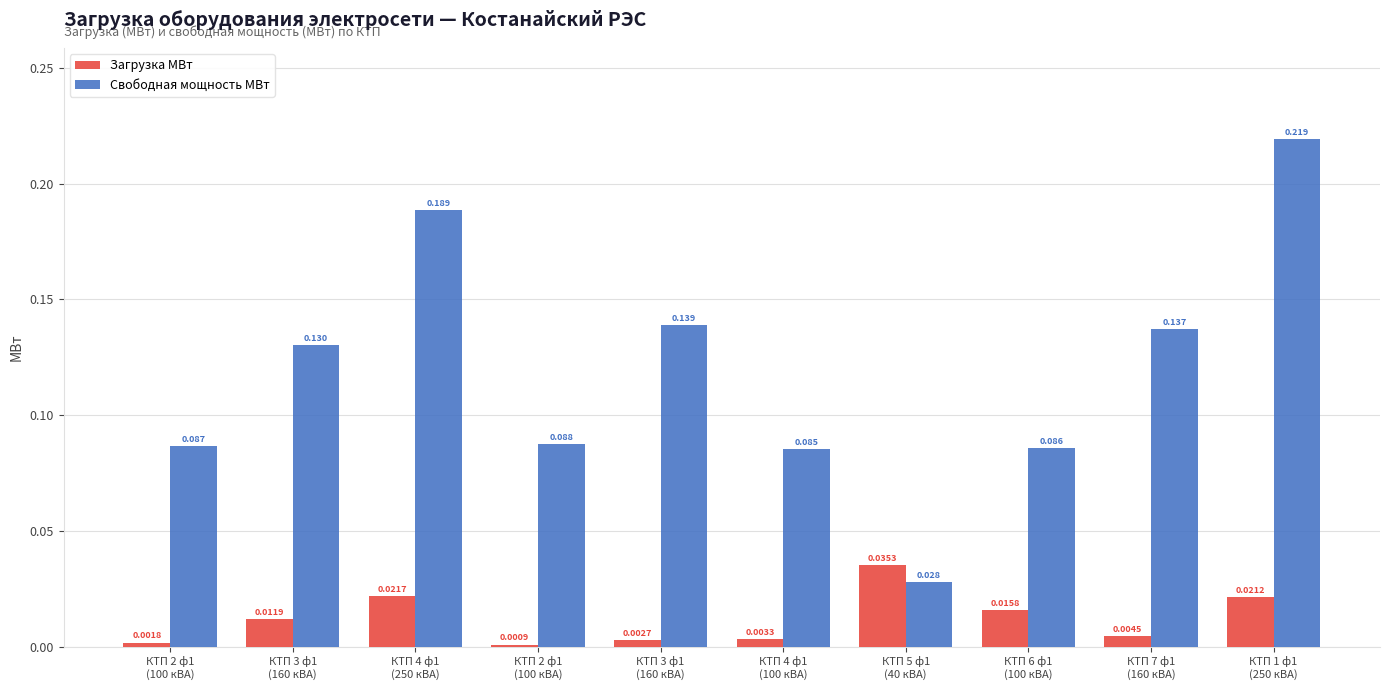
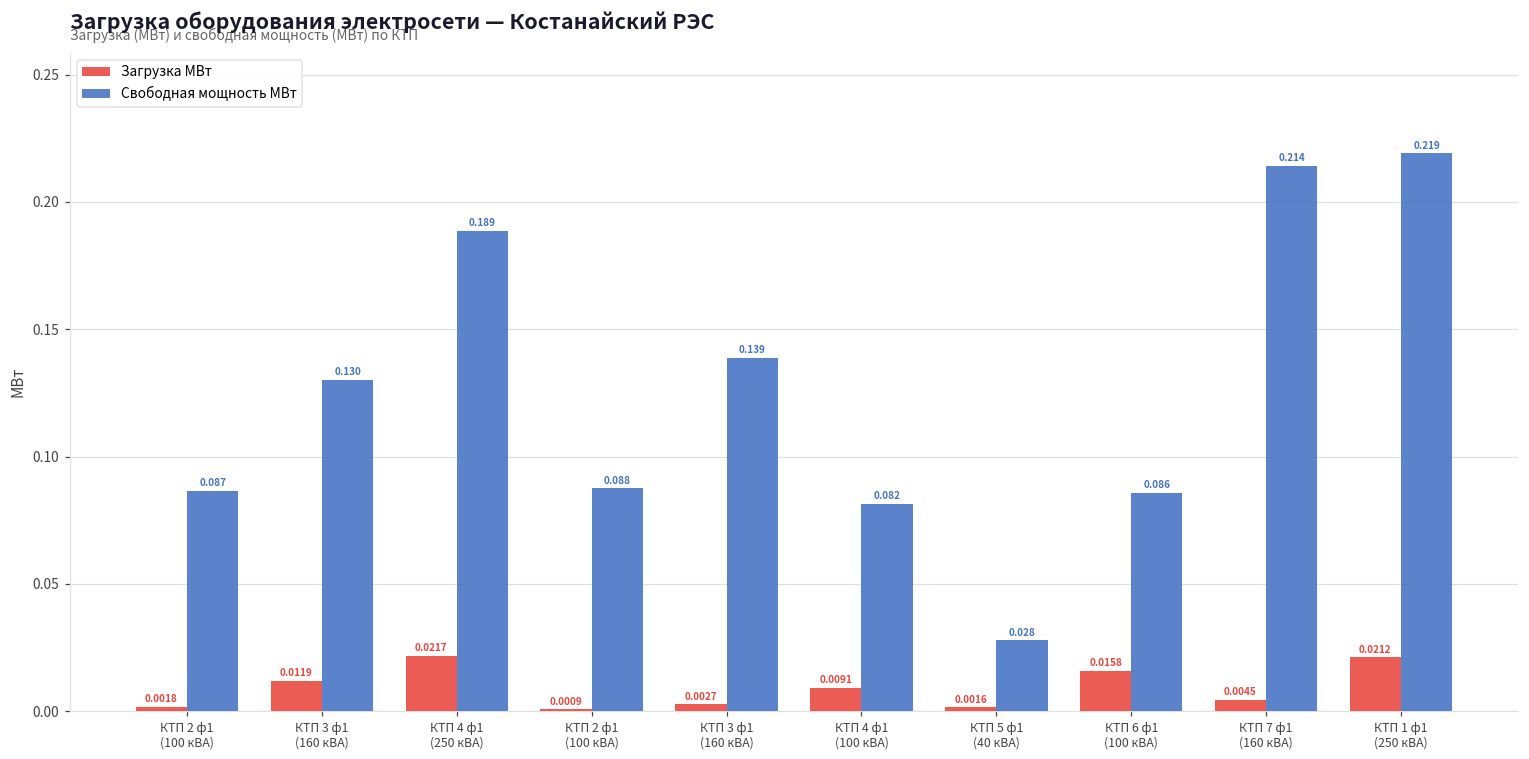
  {
    "Загрузка МВт": {
      "КТП 4 ф1 (250 кВА)": 0.0217,
-     "КТП 4 ф1 (100 кВА)": 0.0033,
-     "КТП 5 ф1 (40 кВА)": 0.0353,
+     "КТП 4 ф1 (100 кВА)": 0.0091,
+     "КТП 5 ф1 (40 кВА)": 0.0016,
      "КТП 6 ф1 (100 кВА)": 0.0158,
      "КТП 7 ф1 (160 кВА)": 0.0045,
      "КТП 1 ф1 (250 кВА)": 0.0212
    },
    "Свободная мощность МВт": {
      "КТП 4 ф1 (250 кВА)": 0.189,
-     "КТП 4 ф1 (100 кВА)": 0.085,
+     "КТП 4 ф1 (100 кВА)": 0.082,
      "КТП 5 ф1 (40 кВА)": 0.028,
      "КТП 6 ф1 (100 кВА)": 0.086,
-     "КТП 7 ф1 (160 кВА)": 0.137,
+     "КТП 7 ф1 (160 кВА)": 0.214,
      "КТП 1 ф1 (250 кВА)": 0.219
    }
  }
